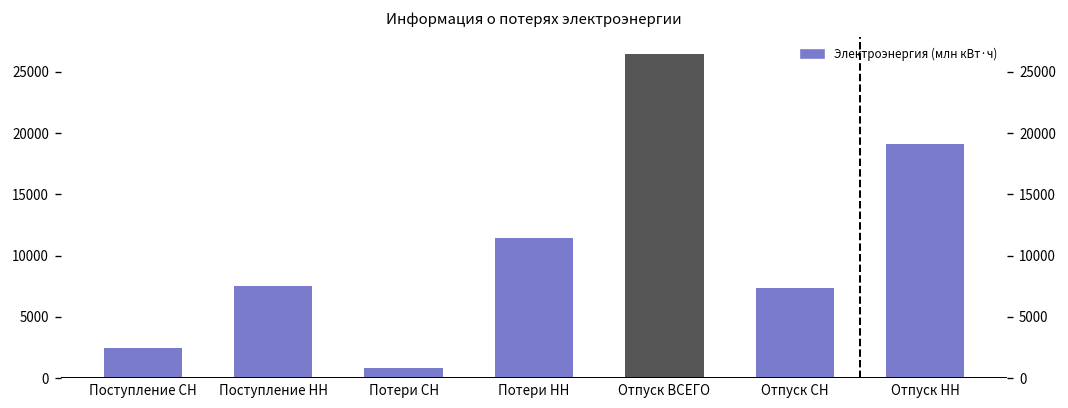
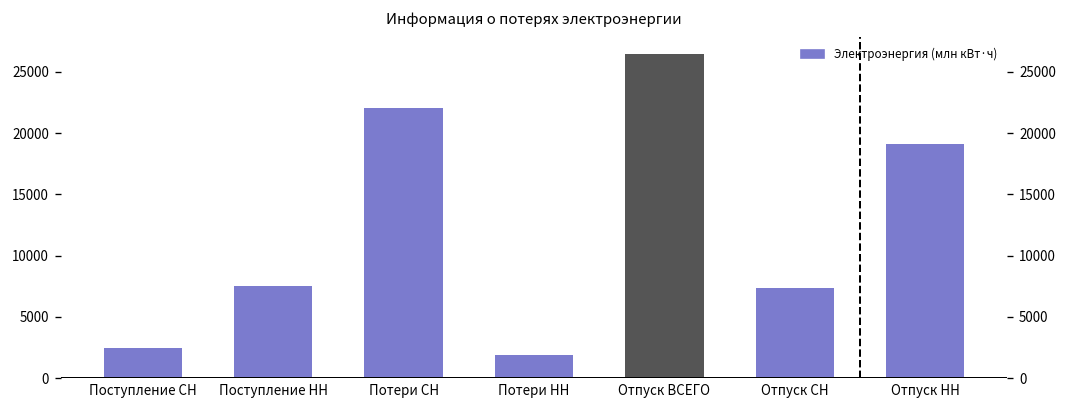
  {
    "Поступление СН": 2400,
    "Поступление НН": 7500,
-   "Потери СН": 800,
-   "Потери НН": 11400,
+   "Потери СН": 22000,
+   "Потери НН": 1900,
    "Отпуск ВСЕГО": 26500,
    "Отпуск СН": 7400,
    "Отпуск НН": 19100
  }
